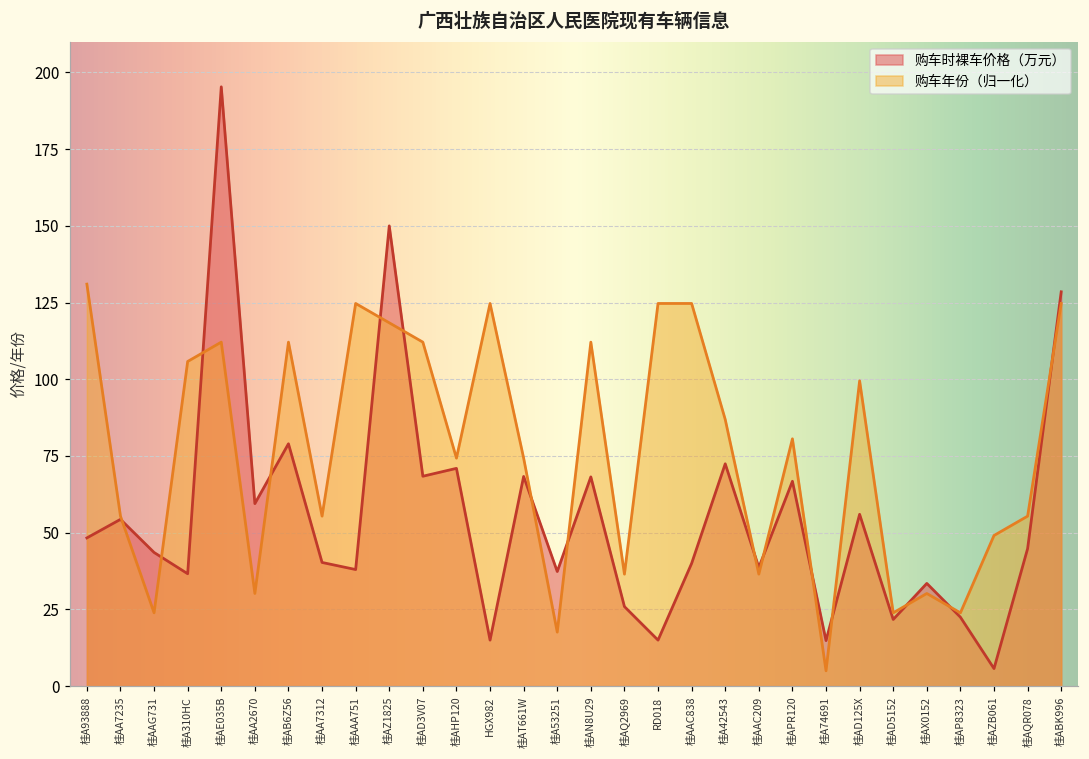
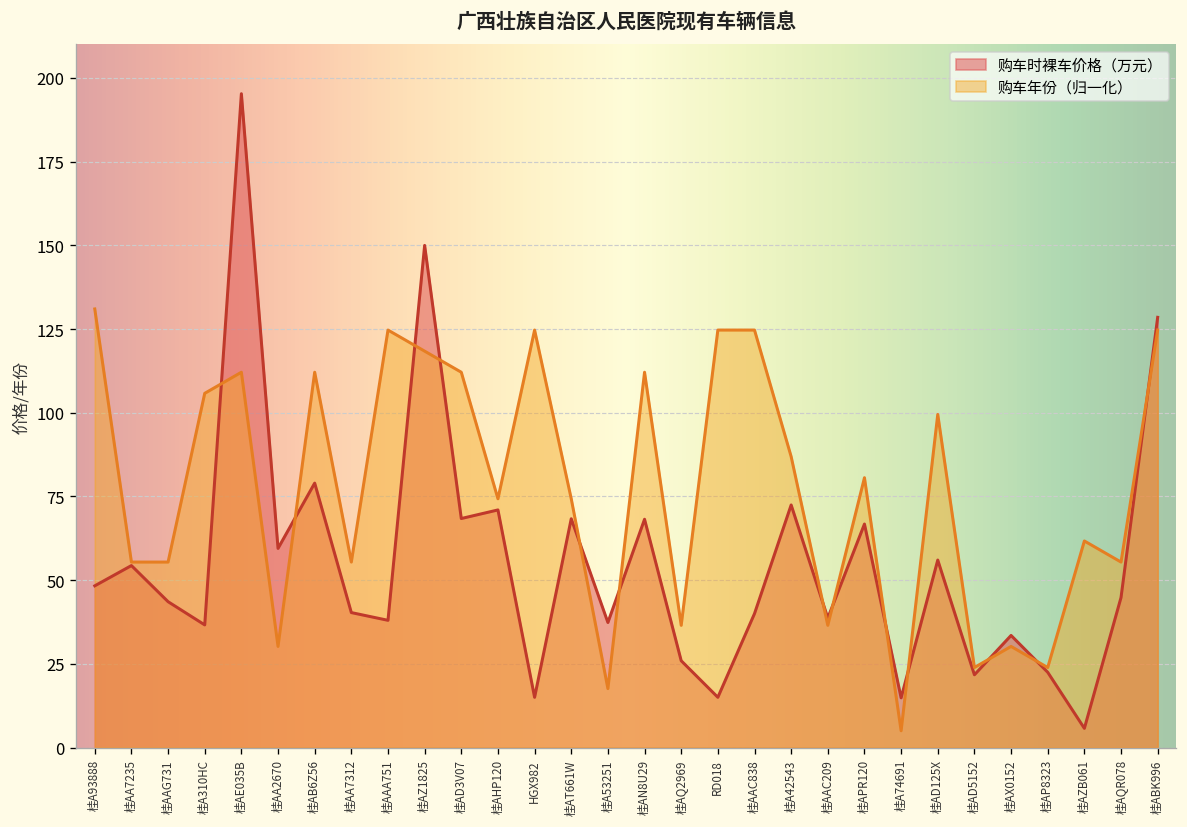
  {
    "购车时裸车价格（万元）": {
      "桂A93888": 48,
      "桂AA7235": 54,
      "桂AAG731": 44,
      "桂A310HC": 37,
      "桂AE035B": 195,
      "桂AA2670": 59,
      "桂AB6Z56": 79,
      "桂AA7312": 40,
      "桂AAA751": 38,
      "桂AZ1825": 150,
      "桂AD3V07": 68,
      "桂AHP120": 71,
      "HGX982": 15,
      "桂AT661W": 68,
      "桂A53251": 37,
      "桂AN8U29": 68,
      "桂AQ2969": 26,
      "RD018": 15,
      "桂AAC838": 40,
      "桂A42543": 72,
      "桂AAC209": 39,
      "桂APR120": 67,
      "桂A74691": 15,
      "桂AD125X": 56,
      "桂AD5152": 22,
      "桂AX0152": 33,
      "桂AP8323": 22,
      "桂AZB061": 6,
      "桂AQR078": 45,
      "桂ABK996": 129
    },
    "购车年份（归一化）": {
      "桂A93888": 131,
      "桂AA7235": 55,
-     "桂AAG731": 24,
+     "桂AAG731": 55,
      "桂A310HC": 106,
      "桂AE035B": 112,
      "桂AA2670": 30,
      "桂AB6Z56": 112,
      "桂AA7312": 55,
      "桂AAA751": 125,
      "桂AZ1825": 118,
      "桂AD3V07": 112,
      "桂AHP120": 74,
      "HGX982": 125,
      "桂AT661W": 74,
      "桂A53251": 18,
      "桂AN8U29": 112,
      "桂AQ2969": 37,
      "RD018": 125,
      "桂AAC838": 125,
      "桂A42543": 87,
      "桂AAC209": 37,
      "桂APR120": 81,
      "桂A74691": 5,
      "桂AD125X": 100,
      "桂AD5152": 24,
      "桂AX0152": 30,
      "桂AP8323": 24,
-     "桂AZB061": 49,
+     "桂AZB061": 62,
      "桂AQR078": 55,
      "桂ABK996": 125
    }
  }
